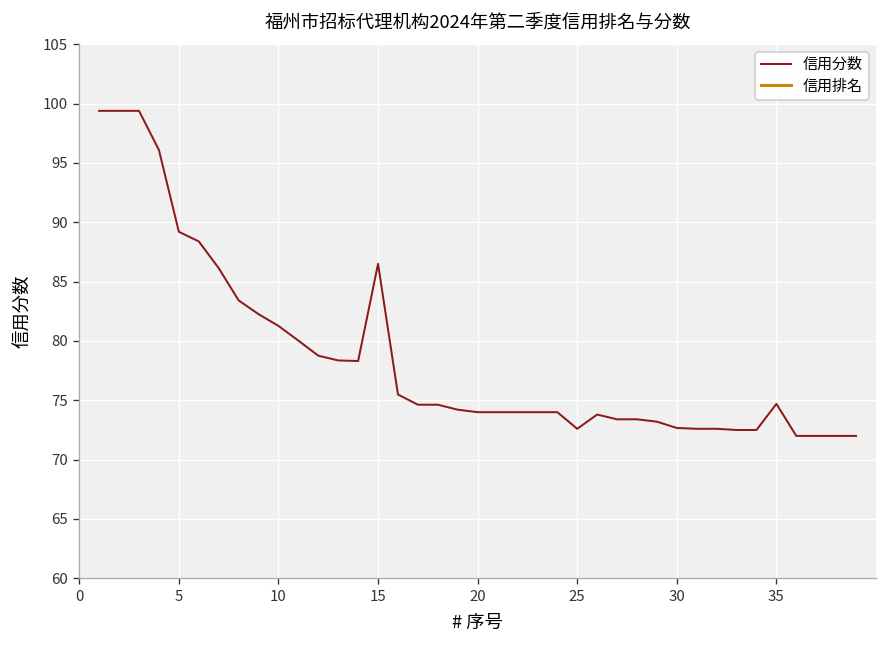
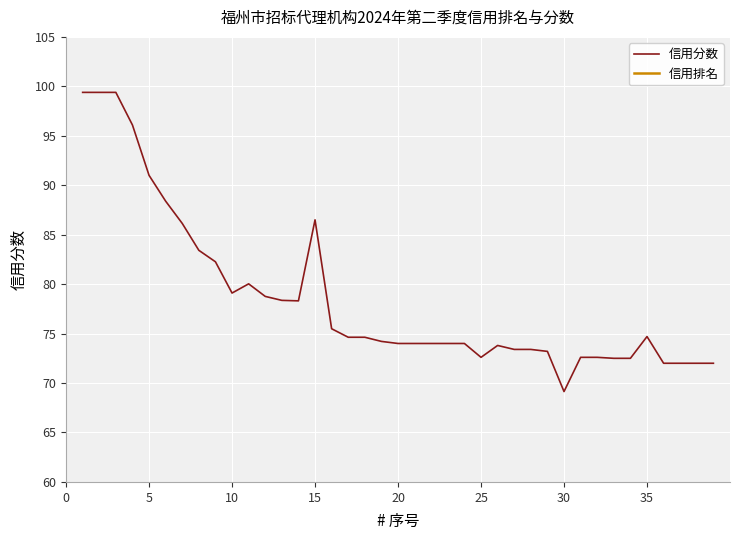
  {
    "信用分数": {
-     "5": 89,
-     "10": 81,
+     "5": 91,
+     "10": 79,
      "15": 87,
      "20": 74,
      "25": 73,
-     "30": 73,
+     "30": 69,
      "35": 75
    }
  }
